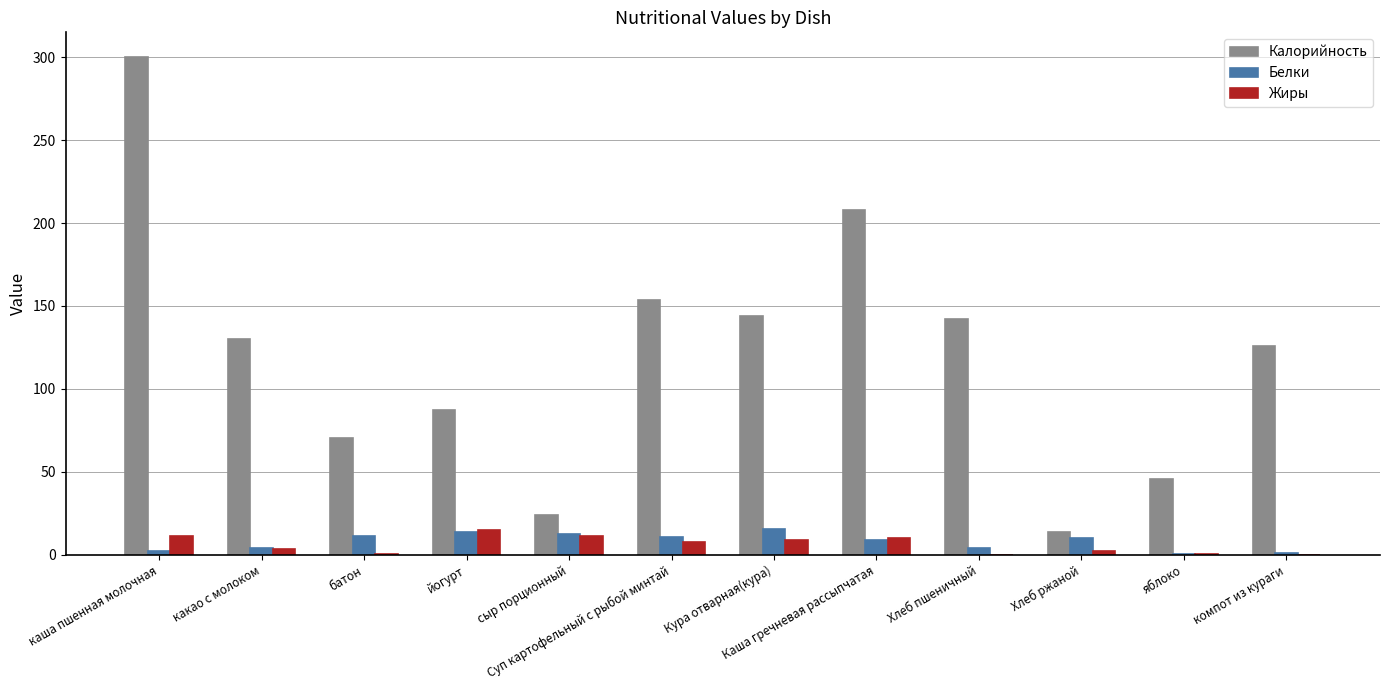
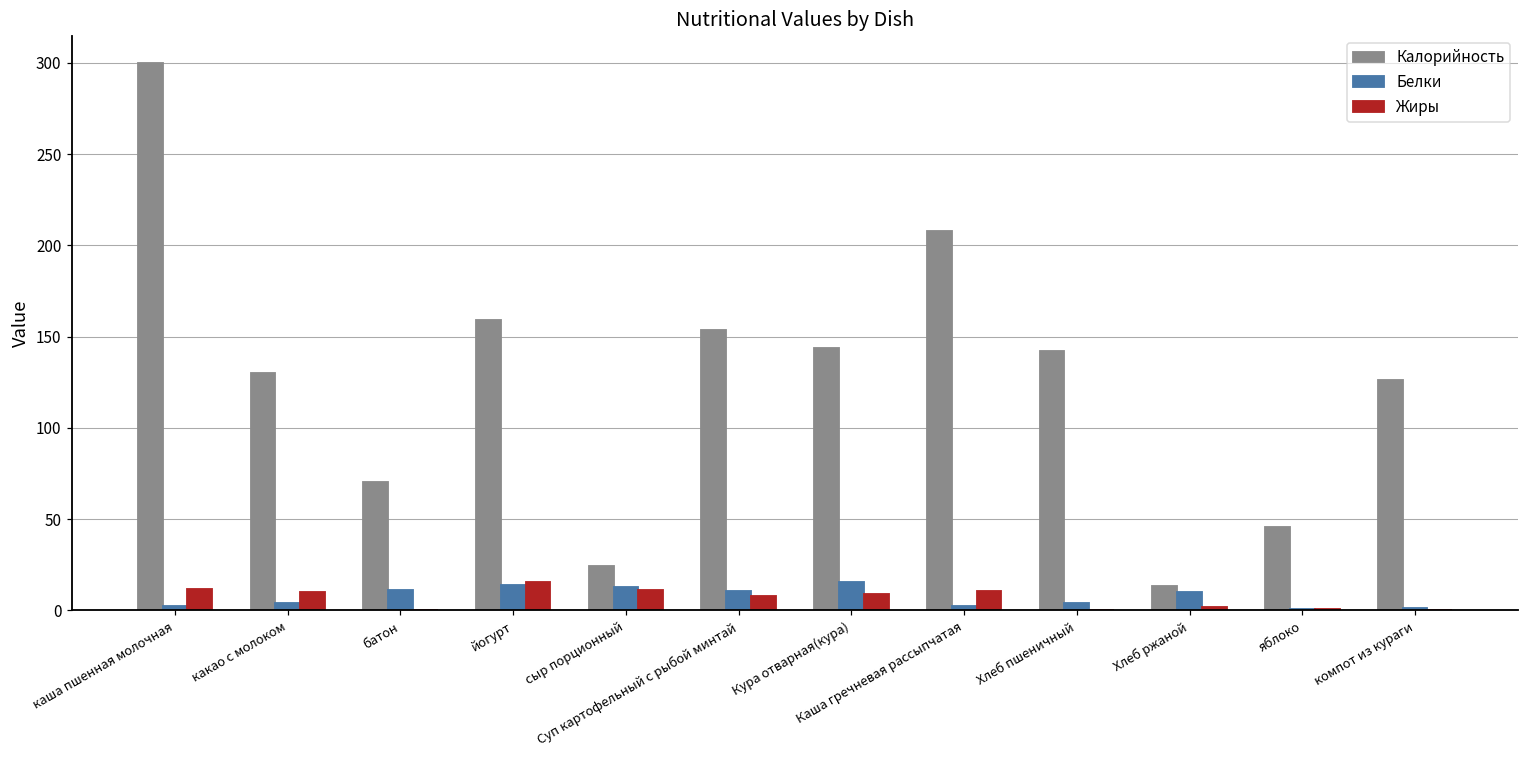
  {
    "Калорийность": {
      "каша пшенная молочная": 300,
      "какао с молоком": 130,
      "батон": 70,
-     "йогурт": 87,
+     "йогурт": 159,
      "сыр порционный": 24,
      "Суп картофельный с рыбой минтай": 154,
      "Кура отварная(кура)": 144,
      "Каша гречневая рассыпчатая": 208,
      "Хлеб пшеничный": 142,
      "Хлеб ржаной": 14,
      "яблоко": 46,
      "компот из кураги": 126
    },
    "Белки": {
      "каша пшенная молочная": 2,
      "какао с молоком": 4,
      "батон": 11,
      "йогурт": 14,
      "сыр порционный": 13,
      "Суп картофельный с рыбой минтай": 11,
      "Кура отварная(кура)": 16,
-     "Каша гречневая рассыпчатая": 9,
+     "Каша гречневая рассыпчатая": 2,
      "Хлеб пшеничный": 4,
      "Хлеб ржаной": 10
    },
    "Жиры": {
      "каша пшенная молочная": 12,
-     "какао с молоком": 4,
+     "какао с молоком": 10,
      "йогурт": 15,
      "сыр порционный": 11,
      "Суп картофельный с рыбой минтай": 8,
      "Кура отварная(кура)": 9,
      "Каша гречневая рассыпчатая": 10,
      "Хлеб пшеничный": 0,
      "Хлеб ржаной": 2,
      "компот из кураги": 0
    }
  }
